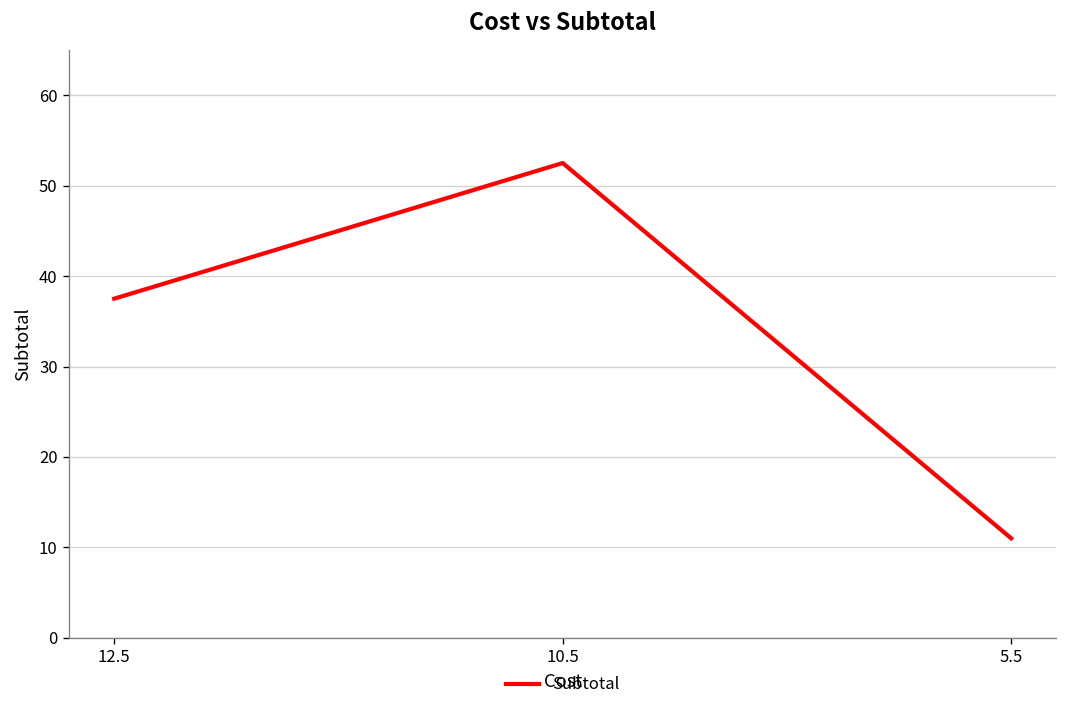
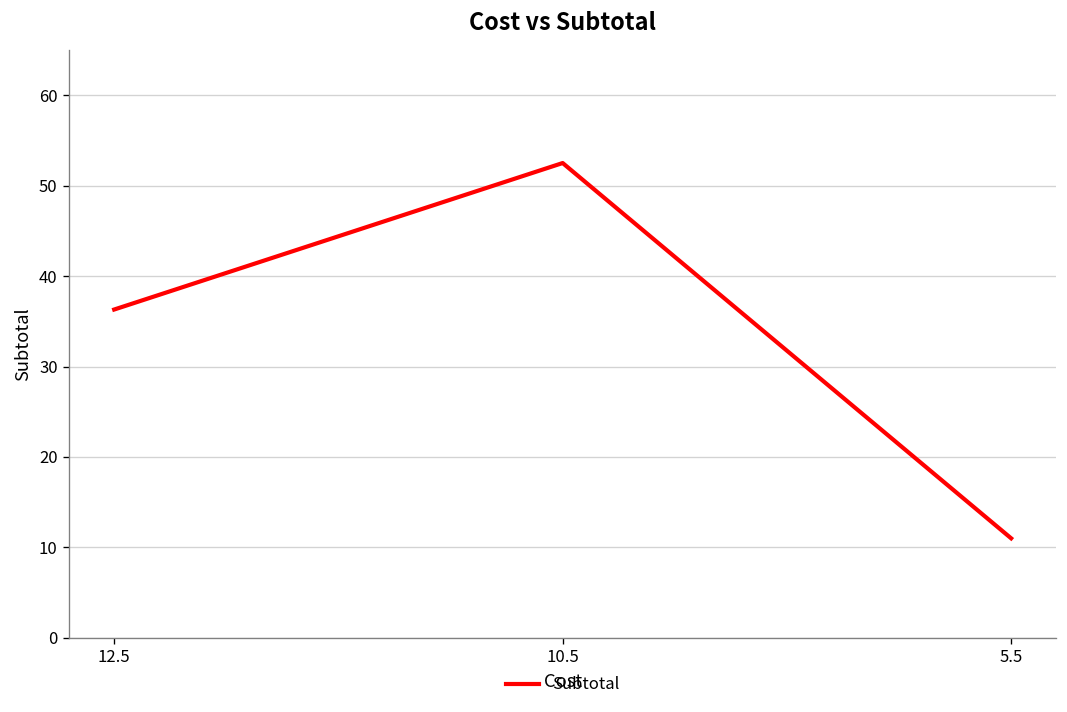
  {
-   "12.5": 38,
+   "12.5": 36,
    "10.5": 53,
    "5.5": 11
  }
